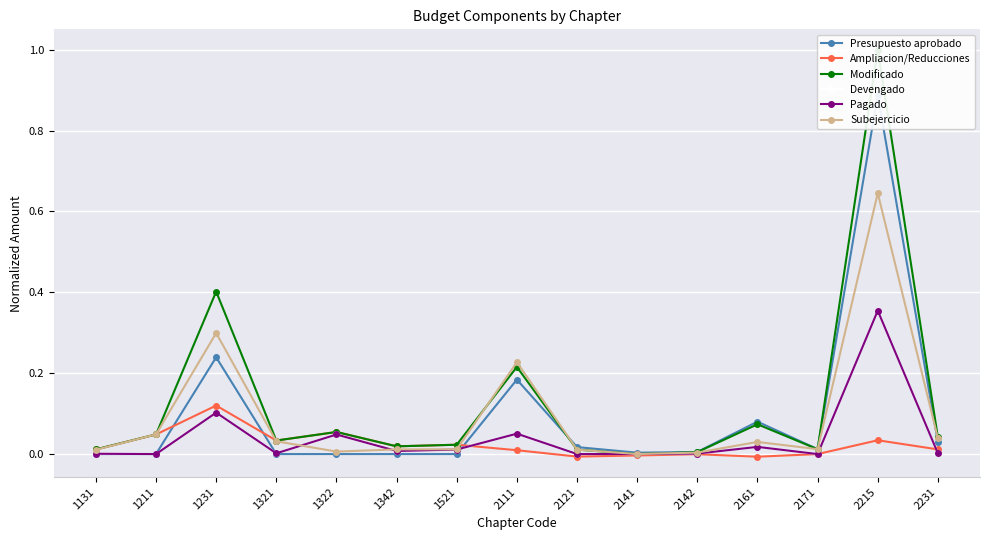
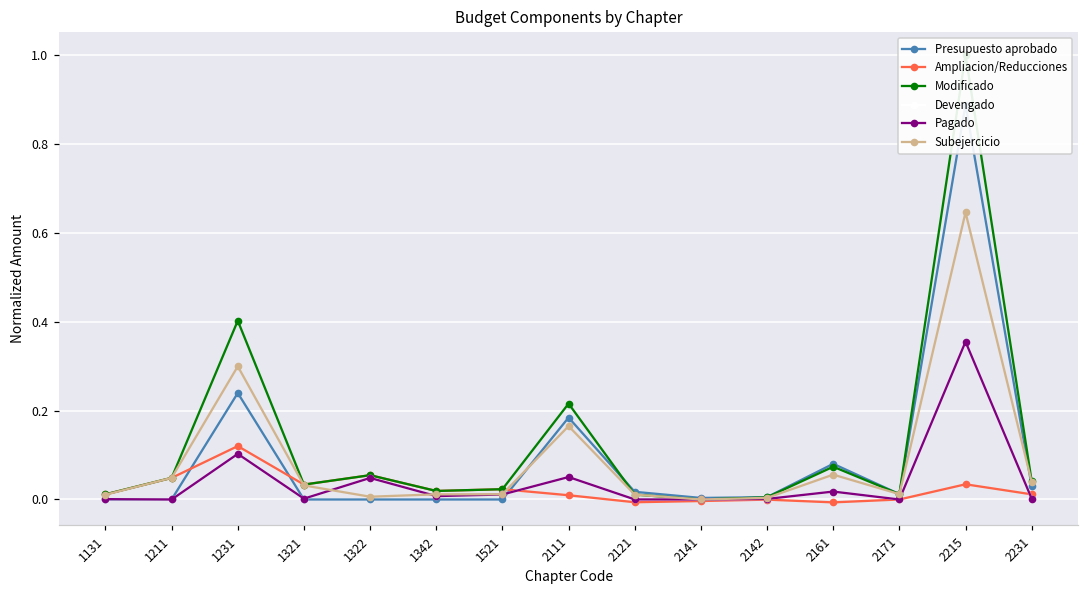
  {
    "Presupuesto aprobado": {
      "1231": 0.24,
      "1342": 0.00,
      "1521": 0.00,
      "2111": 0.18,
      "2161": 0.08,
      "2231": 0.03
    },
    "Ampliacion/Reducciones": {
      "1231": 0.12,
      "2111": 0.01,
      "2121": -0.01,
      "2161": -0.01,
      "2215": 0.03,
      "2231": 0.01
    },
    "Modificado": {
      "1231": 0.40,
      "2111": 0.22,
      "2161": 0.07
    },
    "Pagado": {
      "1231": 0.10,
      "2111": 0.05,
      "2121": 0.00,
      "2161": 0.02,
      "2215": 0.35,
      "2231": 0.00
    },
    "Subejercicio": {
      "1231": 0.30,
-     "2111": 0.23,
-     "2161": 0.03,
+     "2111": 0.16,
+     "2161": 0.06,
      "2215": 0.65
    }
  }
